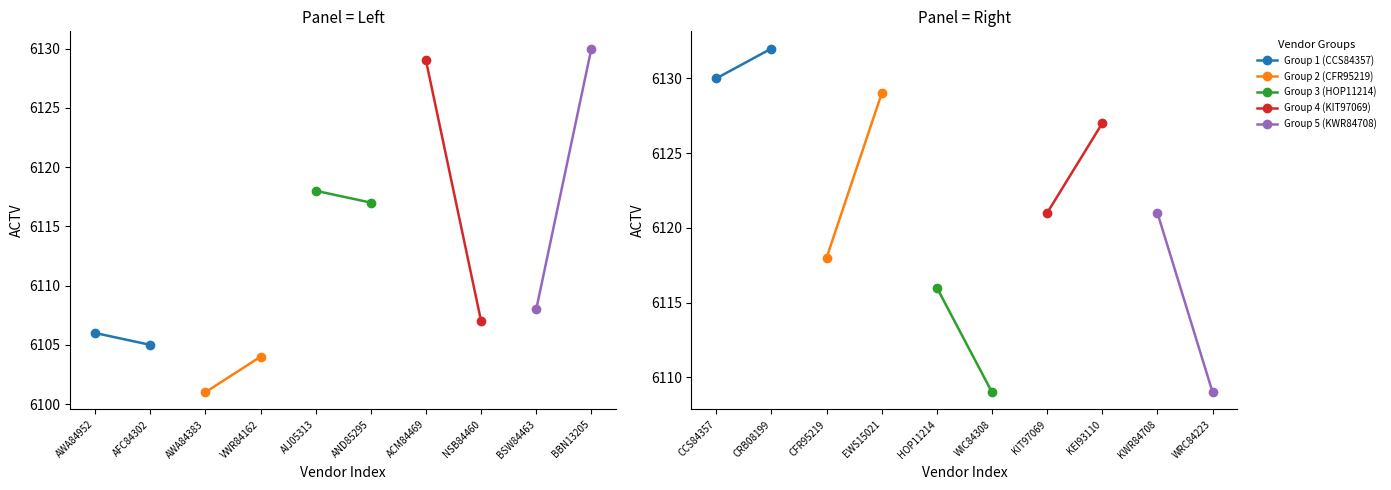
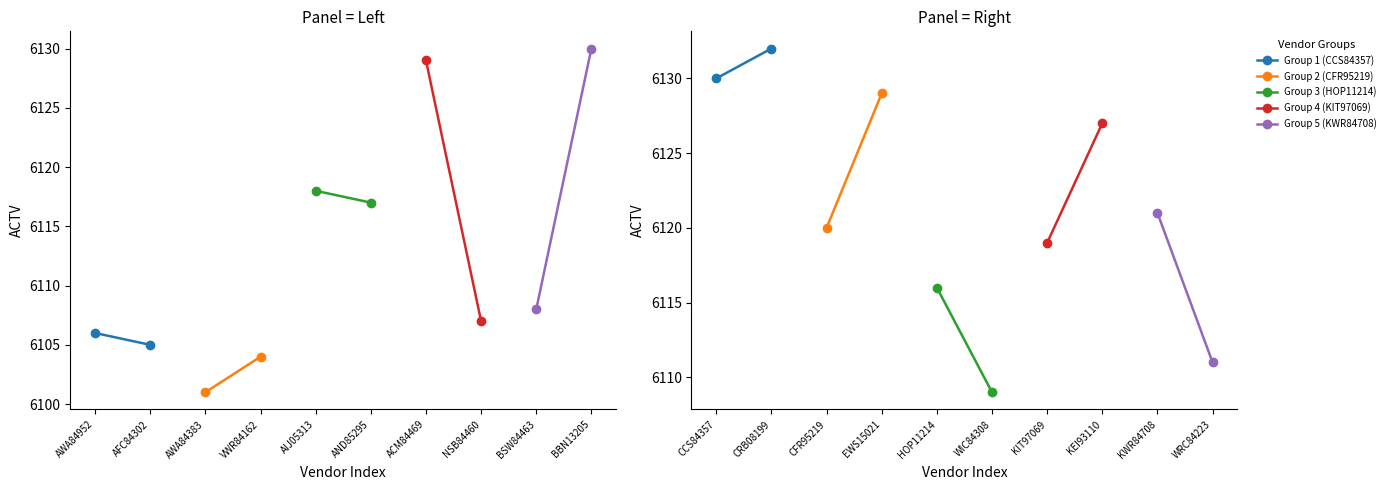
  {
    "Panel = Right": {
      "Group 1 (CCS84357)": {
        "CCS84357": 6130,
        "CRB08199": 6132
      },
      "Group 2 (CFR95219)": {
-       "CFR95219": 6118,
+       "CFR95219": 6120,
        "EWS15021": 6129
      },
      "Group 3 (HOP11214)": {
        "HOP11214": 6116,
        "WIC84308": 6109
      },
      "Group 4 (KIT97069)": {
-       "KIT97069": 6121,
+       "KIT97069": 6119,
        "KEI93110": 6127
      },
      "Group 5 (KWR84708)": {
        "KWR84708": 6121,
-       "WRC84223": 6109
+       "WRC84223": 6111
      }
    }
  }
